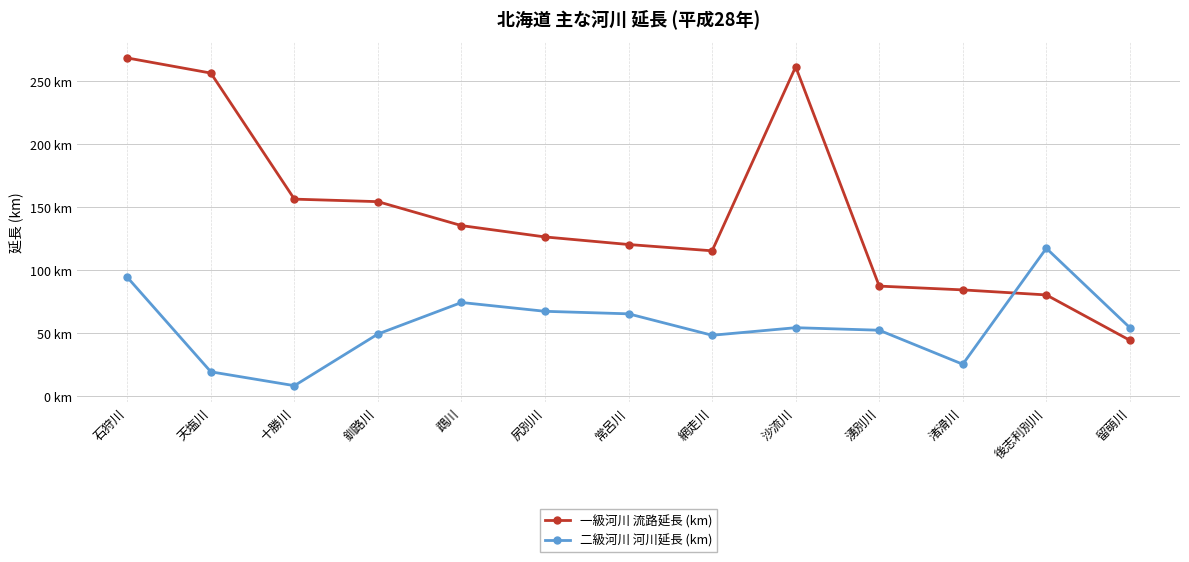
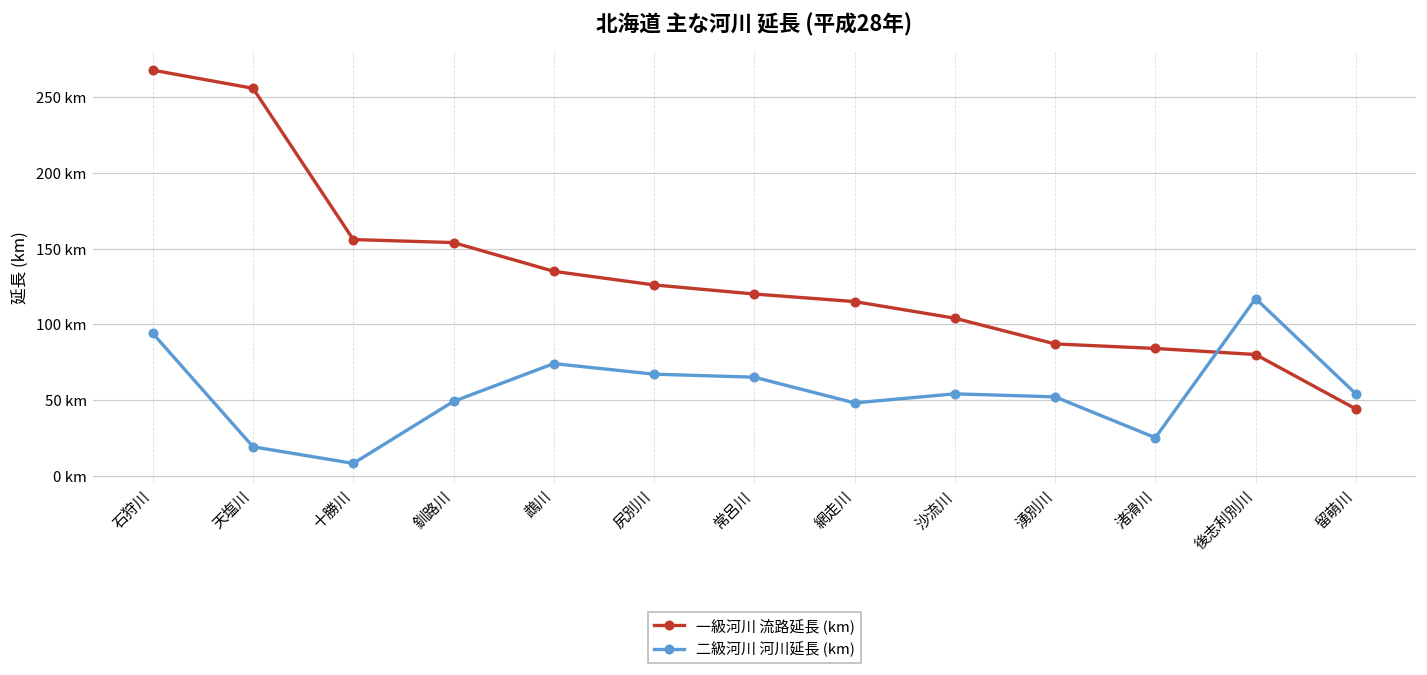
  {
    "一級河川 流路延長 (km)": {
      "石狩川": "268 km",
      "天塩川": "256 km",
      "十勝川": "156 km",
      "釧路川": "154 km",
      "鵡川": "135 km",
      "尻別川": "126 km",
      "常呂川": "120 km",
      "網走川": "115 km",
-     "沙流川": "261 km",
+     "沙流川": "104 km",
      "湧別川": "87 km",
      "渚滑川": "84 km",
      "後志利別川": "80 km",
      "留萌川": "44 km"
    },
    "二級河川 河川延長 (km)": {
      "石狩川": "94 km",
      "天塩川": "19 km",
      "十勝川": "8 km",
      "釧路川": "49 km",
      "鵡川": "74 km",
      "尻別川": "67 km",
      "常呂川": "65 km",
      "網走川": "48 km",
      "沙流川": "54 km",
      "湧別川": "52 km",
      "渚滑川": "25 km",
      "後志利別川": "117 km",
      "留萌川": "54 km"
    }
  }
